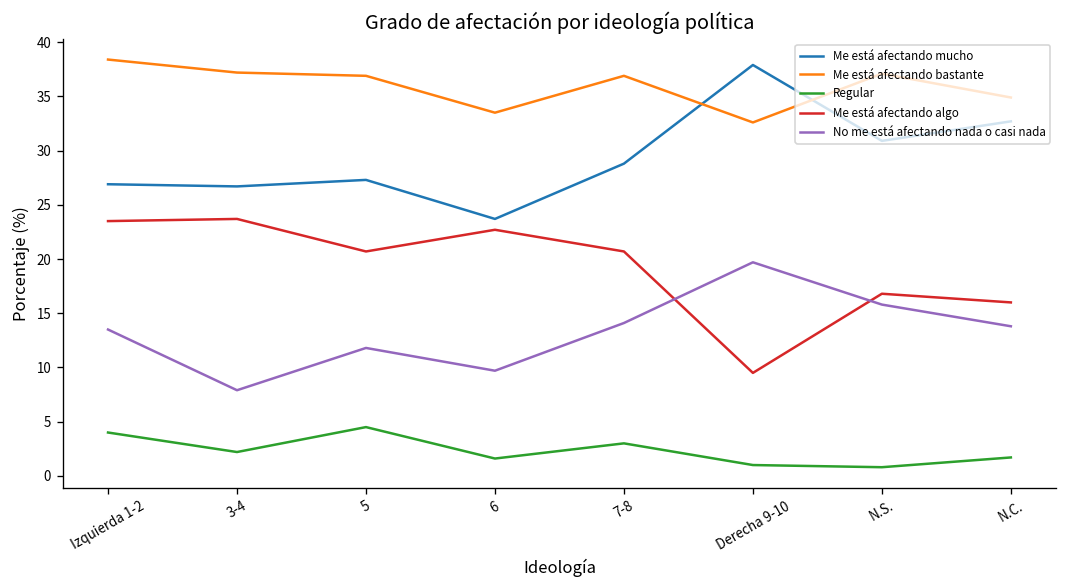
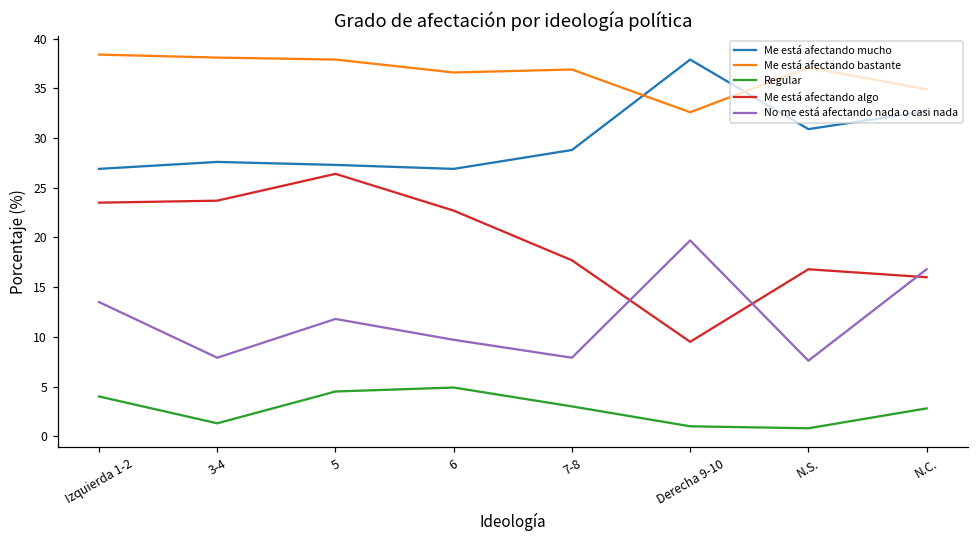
  {
    "Me está afectando mucho": {
      "Izquierda 1-2": 27,
-     "3-4": 27,
+     "3-4": 28,
      "5": 27,
-     "6": 24,
+     "6": 27,
      "7-8": 29,
      "Derecha 9-10": 38,
      "N.S.": 31
    },
    "Me está afectando bastante": {
      "Izquierda 1-2": 38,
-     "3-4": 37,
-     "5": 37,
-     "6": 34,
+     "3-4": 38,
+     "5": 38,
+     "6": 37,
      "7-8": 37,
      "Derecha 9-10": 33
    },
    "Regular": {
      "Izquierda 1-2": 4,
-     "3-4": 2,
+     "3-4": 1,
      "5": 5,
-     "6": 2,
+     "6": 5,
      "7-8": 3,
      "Derecha 9-10": 1,
      "N.S.": 1,
-     "N.C.": 2
+     "N.C.": 3
    },
    "Me está afectando algo": {
      "Izquierda 1-2": 24,
      "3-4": 24,
-     "5": 21,
+     "5": 26,
      "6": 23,
-     "7-8": 21,
+     "7-8": 18,
      "Derecha 9-10": 10,
      "N.S.": 17,
      "N.C.": 16
    },
    "No me está afectando nada o casi nada": {
      "Izquierda 1-2": 14,
      "3-4": 8,
      "5": 12,
      "6": 10,
-     "7-8": 14,
+     "7-8": 8,
      "Derecha 9-10": 20,
-     "N.S.": 16,
-     "N.C.": 14
+     "N.S.": 8,
+     "N.C.": 17
    }
  }
